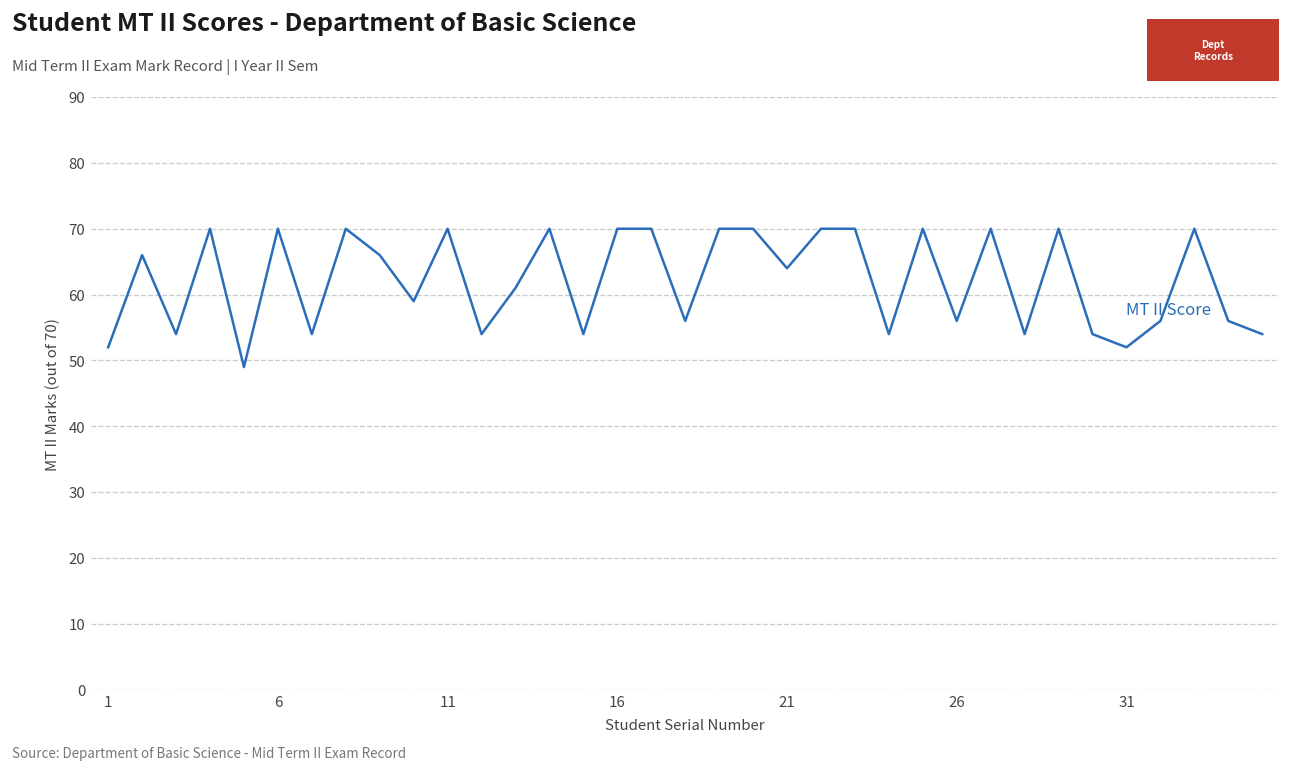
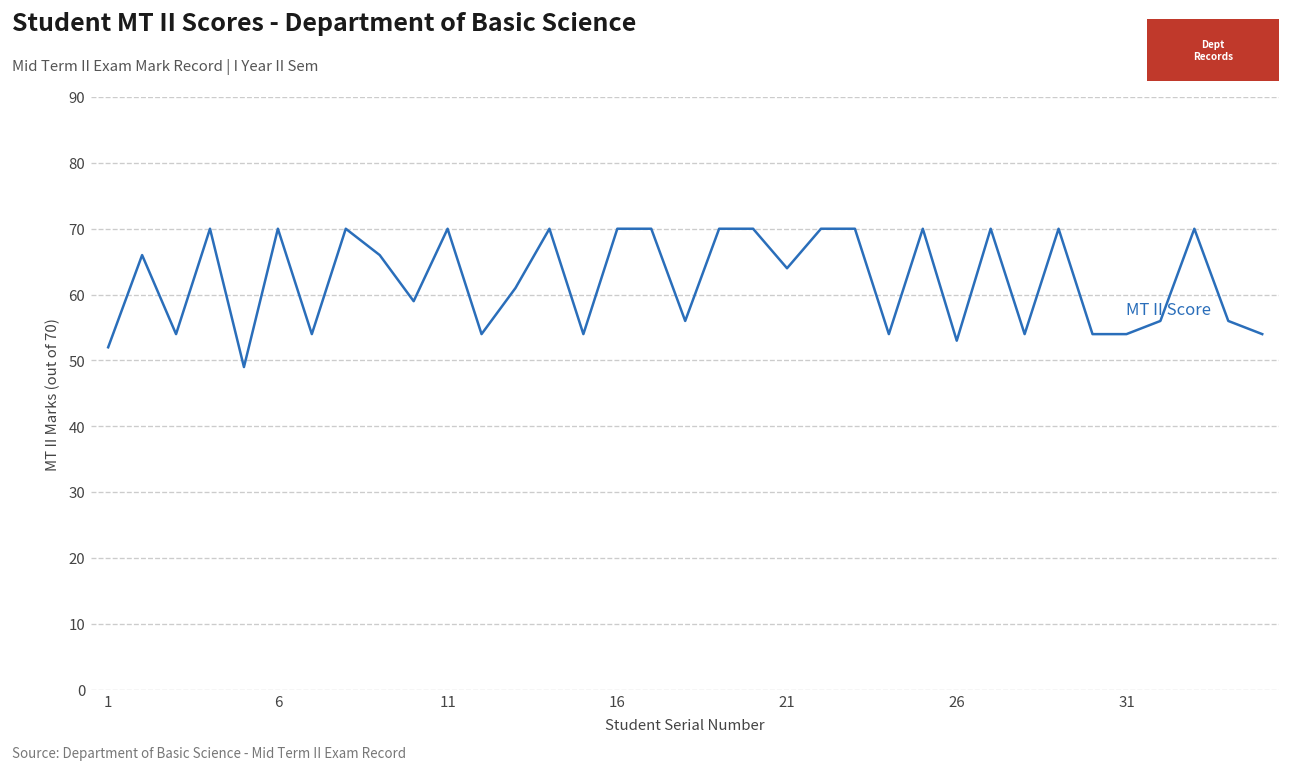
  {
    "1": 52,
    "6": 70,
    "11": 70,
    "16": 70,
    "21": 64,
-   "26": 56,
-   "31": 52
+   "26": 53,
+   "31": 54
  }
